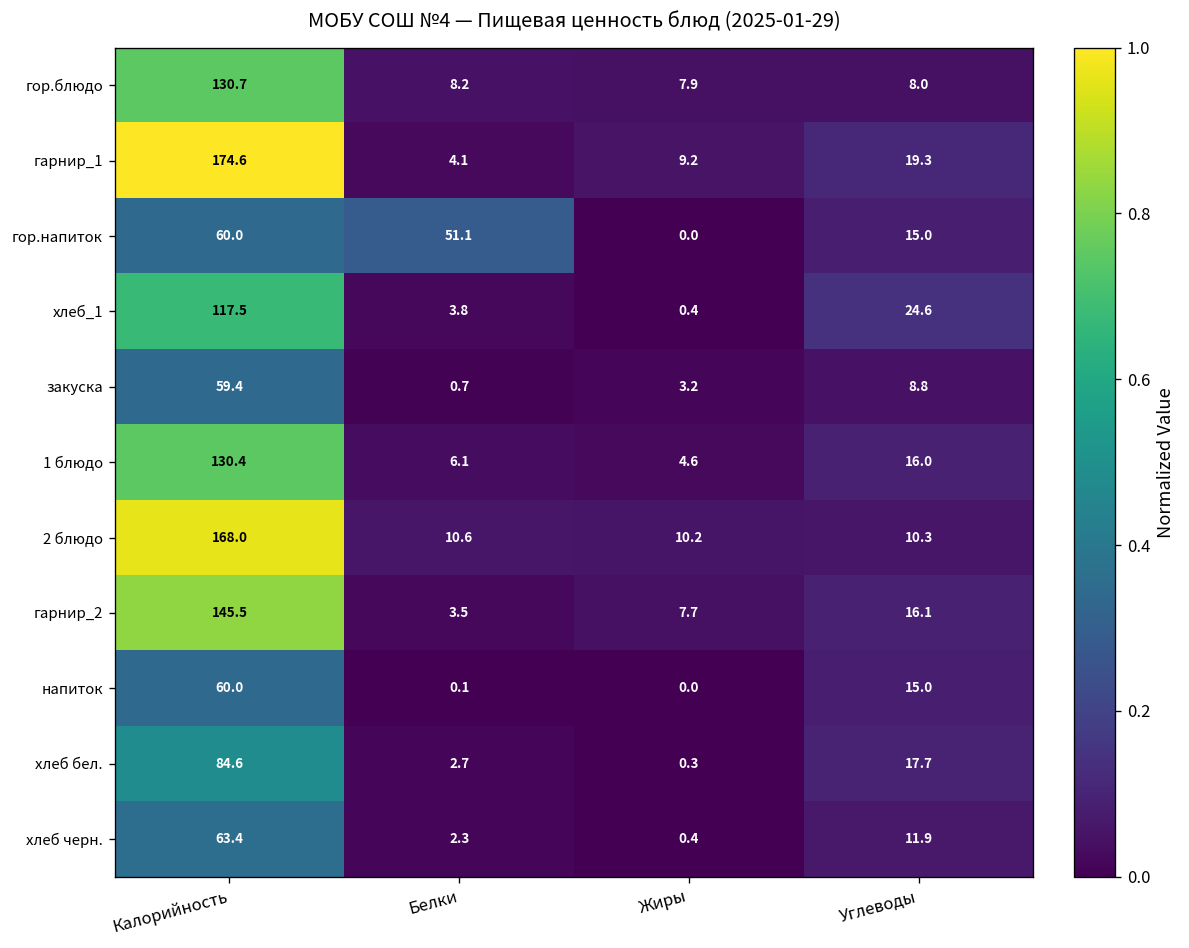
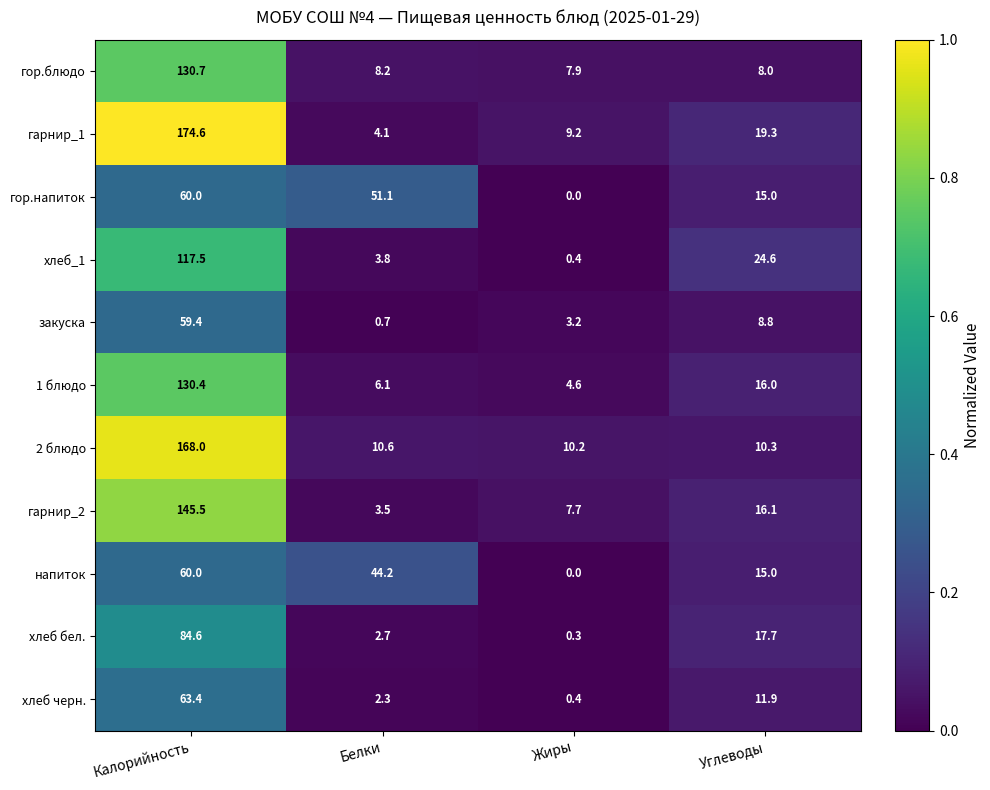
  {
    "гор.блюдо": {
      "Калорийность": 130.7,
      "Белки": 8.2,
      "Жиры": 7.9,
      "Углеводы": 8.0
    },
    "гарнир_1": {
      "Калорийность": 174.6,
      "Белки": 4.1,
      "Жиры": 9.2,
      "Углеводы": 19.3
    },
    "гор.напиток": {
      "Калорийность": 60.0,
      "Белки": 51.1,
      "Жиры": 0.0,
      "Углеводы": 15.0
    },
    "хлеб_1": {
      "Калорийность": 117.5,
      "Белки": 3.8,
      "Жиры": 0.4,
      "Углеводы": 24.6
    },
    "закуска": {
      "Калорийность": 59.4,
      "Белки": 0.7,
      "Жиры": 3.2,
      "Углеводы": 8.8
    },
    "1 блюдо": {
      "Калорийность": 130.4,
      "Белки": 6.1,
      "Жиры": 4.6,
      "Углеводы": 16.0
    },
    "2 блюдо": {
      "Калорийность": 168.0,
      "Белки": 10.6,
      "Жиры": 10.2,
      "Углеводы": 10.3
    },
    "гарнир_2": {
      "Калорийность": 145.5,
      "Белки": 3.5,
      "Жиры": 7.7,
      "Углеводы": 16.1
    },
    "напиток": {
      "Калорийность": 60.0,
-     "Белки": 0.1,
+     "Белки": 44.2,
      "Жиры": 0.0,
      "Углеводы": 15.0
    },
    "хлеб бел.": {
      "Калорийность": 84.6,
      "Белки": 2.7,
      "Жиры": 0.3,
      "Углеводы": 17.7
    },
    "хлеб черн.": {
      "Калорийность": 63.4,
      "Белки": 2.3,
      "Жиры": 0.4,
      "Углеводы": 11.9
    }
  }
